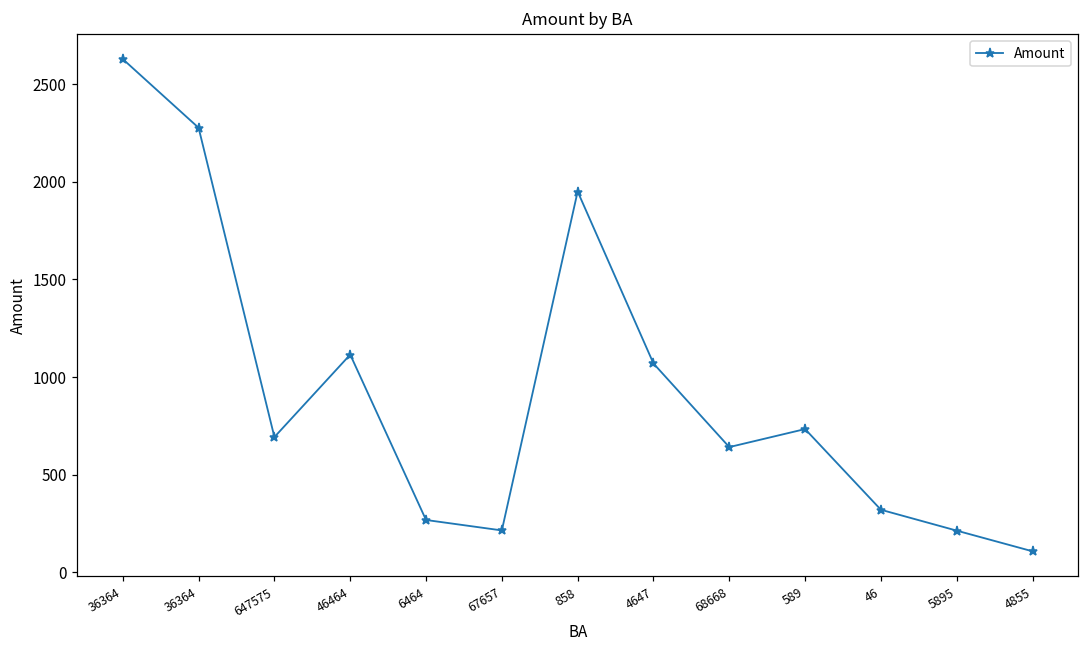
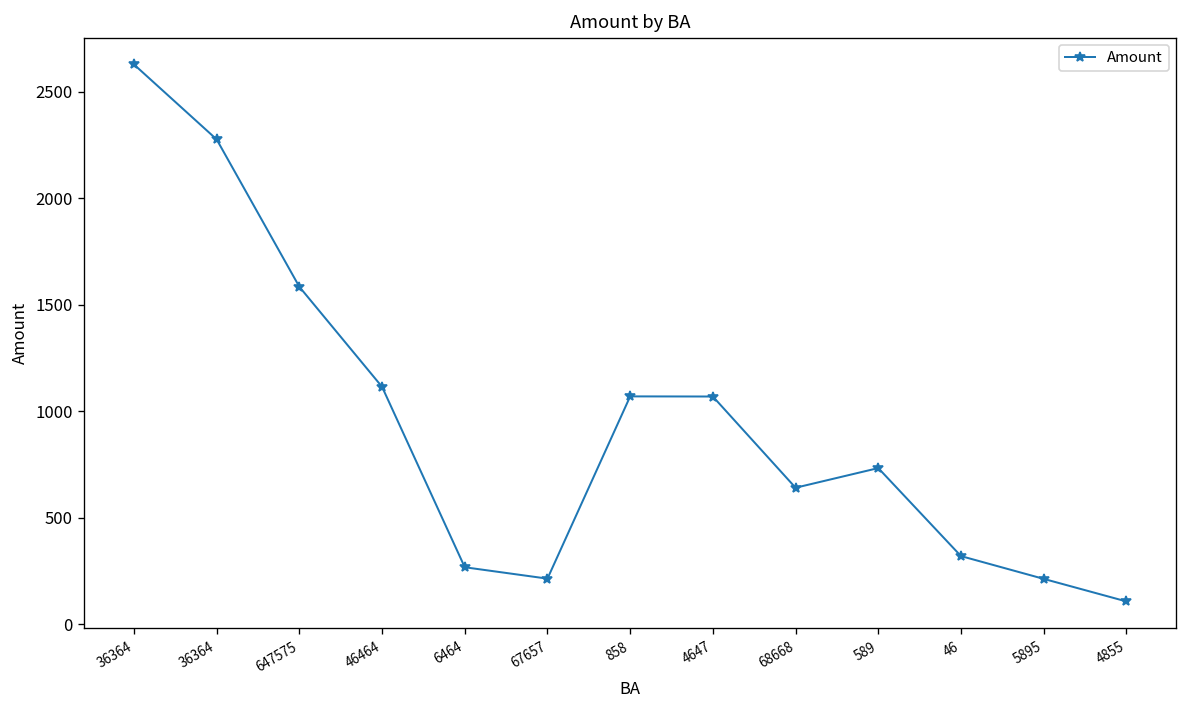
  {
-   "647575": 690,
+   "647575": 1580,
    "46464": 1110,
    "6464": 270,
    "67657": 210,
-   "858": 1950,
+   "858": 1070,
    "4647": 1070,
    "68668": 640,
    "589": 730,
    "46": 320,
    "5895": 210,
    "4855": 110
  }
